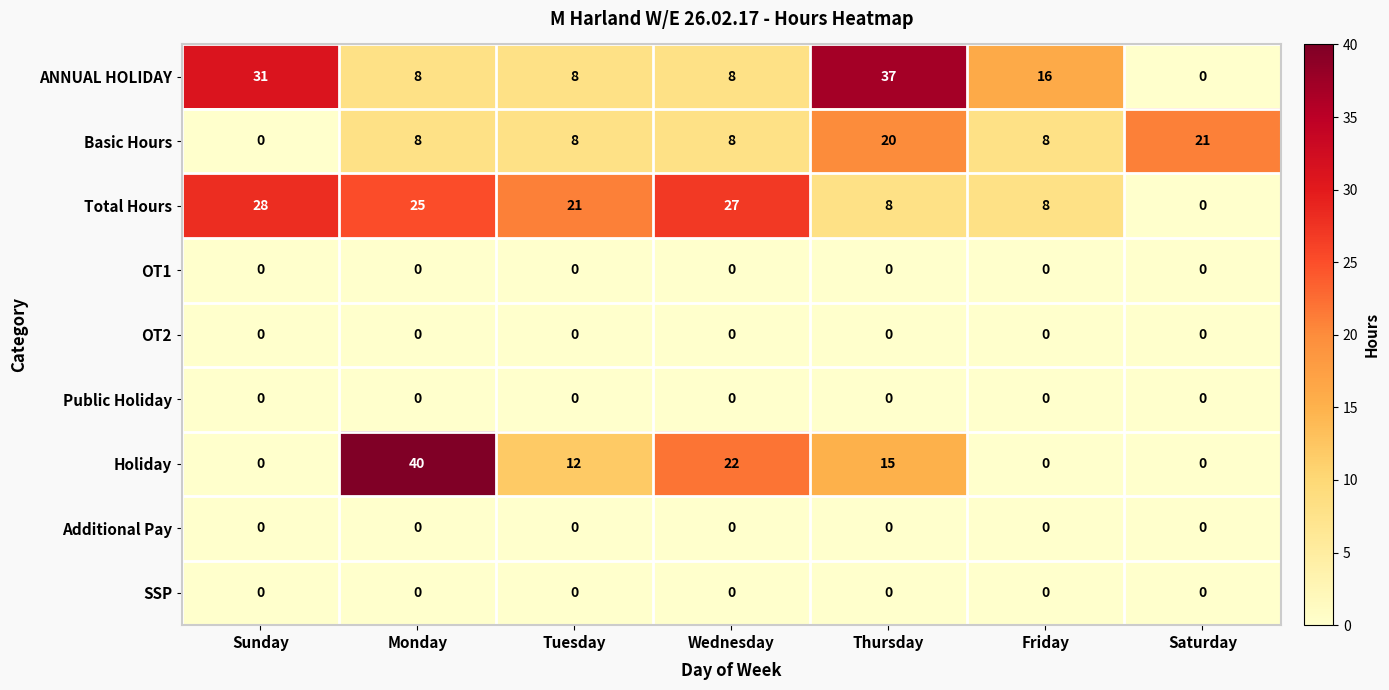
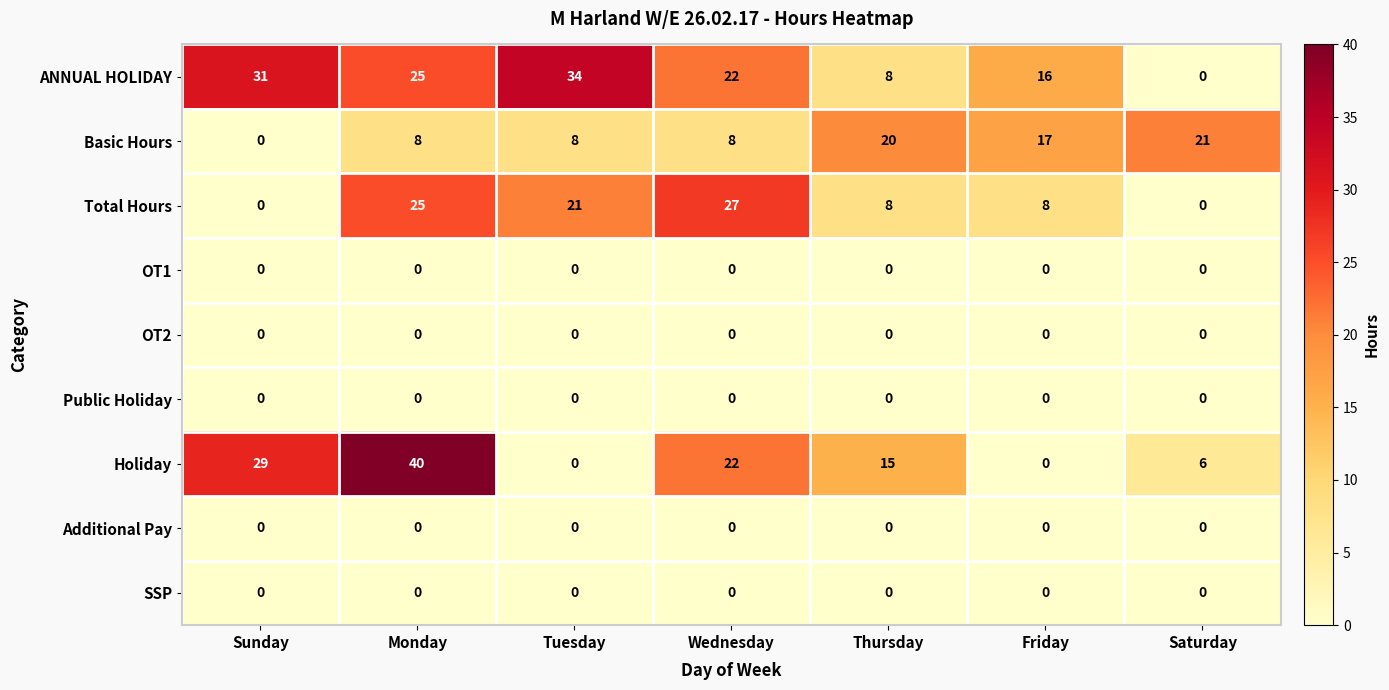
  {
    "ANNUAL HOLIDAY": {
      "Sunday": 31,
-     "Monday": 8,
-     "Tuesday": 8,
-     "Wednesday": 8,
-     "Thursday": 37,
+     "Monday": 25,
+     "Tuesday": 34,
+     "Wednesday": 22,
+     "Thursday": 8,
      "Friday": 16,
      "Saturday": 0
    },
    "Basic Hours": {
      "Sunday": 0,
      "Monday": 8,
      "Tuesday": 8,
      "Wednesday": 8,
      "Thursday": 20,
-     "Friday": 8,
+     "Friday": 17,
      "Saturday": 21
    },
    "Total Hours": {
-     "Sunday": 28,
+     "Sunday": 0,
      "Monday": 25,
      "Tuesday": 21,
      "Wednesday": 27,
      "Thursday": 8,
      "Friday": 8,
      "Saturday": 0
    },
    "OT1": {
      "Sunday": 0,
      "Monday": 0,
      "Tuesday": 0,
      "Wednesday": 0,
      "Thursday": 0,
      "Friday": 0,
      "Saturday": 0
    },
    "OT2": {
      "Sunday": 0,
      "Monday": 0,
      "Tuesday": 0,
      "Wednesday": 0,
      "Thursday": 0,
      "Friday": 0,
      "Saturday": 0
    },
    "Public Holiday": {
      "Sunday": 0,
      "Monday": 0,
      "Tuesday": 0,
      "Wednesday": 0,
      "Thursday": 0,
      "Friday": 0,
      "Saturday": 0
    },
    "Holiday": {
-     "Sunday": 0,
+     "Sunday": 29,
      "Monday": 40,
-     "Tuesday": 12,
+     "Tuesday": 0,
      "Wednesday": 22,
      "Thursday": 15,
      "Friday": 0,
-     "Saturday": 0
+     "Saturday": 6
    },
    "Additional Pay": {
      "Sunday": 0,
      "Monday": 0,
      "Tuesday": 0,
      "Wednesday": 0,
      "Thursday": 0,
      "Friday": 0,
      "Saturday": 0
    },
    "SSP": {
      "Sunday": 0,
      "Monday": 0,
      "Tuesday": 0,
      "Wednesday": 0,
      "Thursday": 0,
      "Friday": 0,
      "Saturday": 0
    }
  }
